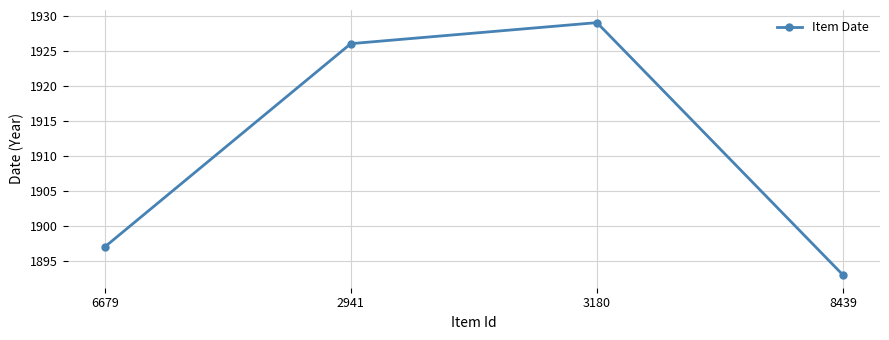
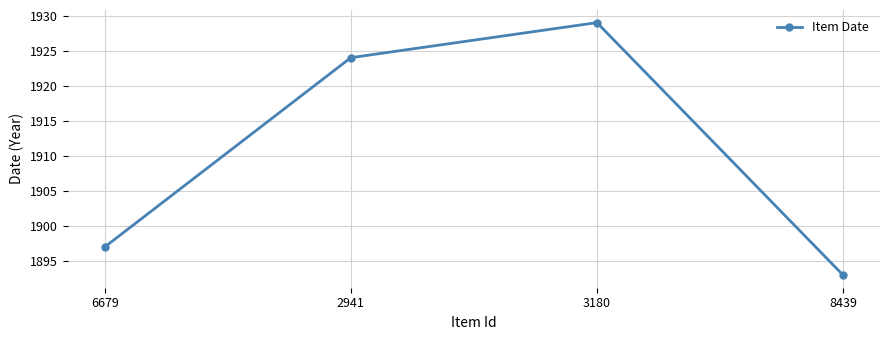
  {
    "6679": 1897,
-   "2941": 1926,
+   "2941": 1924,
    "3180": 1929,
    "8439": 1893
  }
